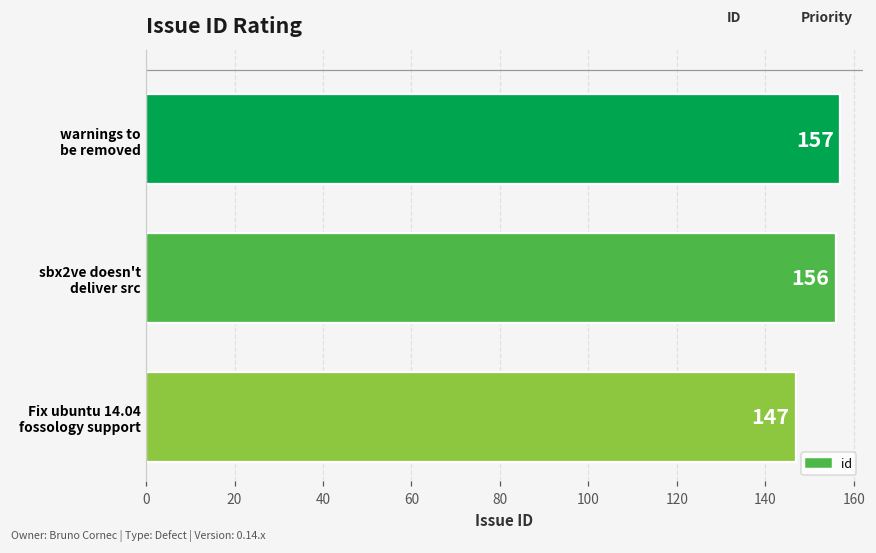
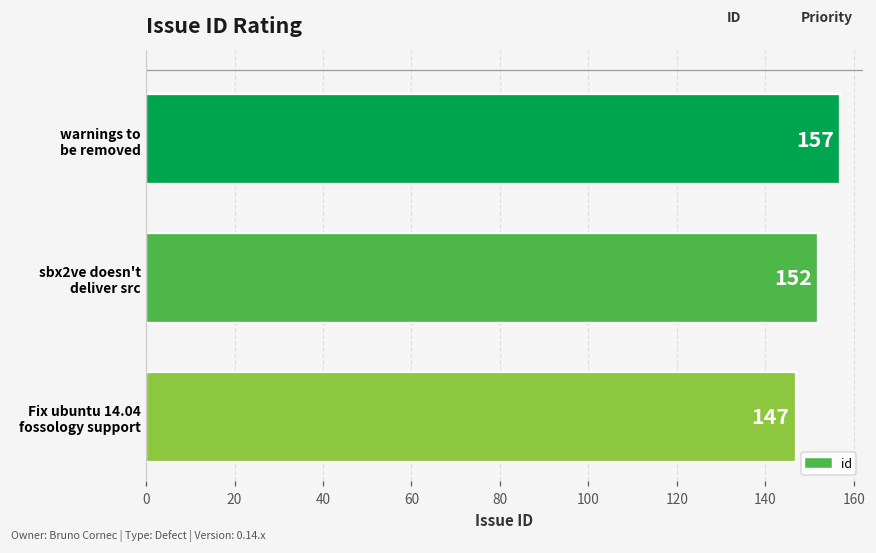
  {
    "warnings to be removed": 157,
-   "sbx2ve doesn't deliver src": 156,
+   "sbx2ve doesn't deliver src": 152,
    "Fix ubuntu 14.04 fossology support": 147
  }
